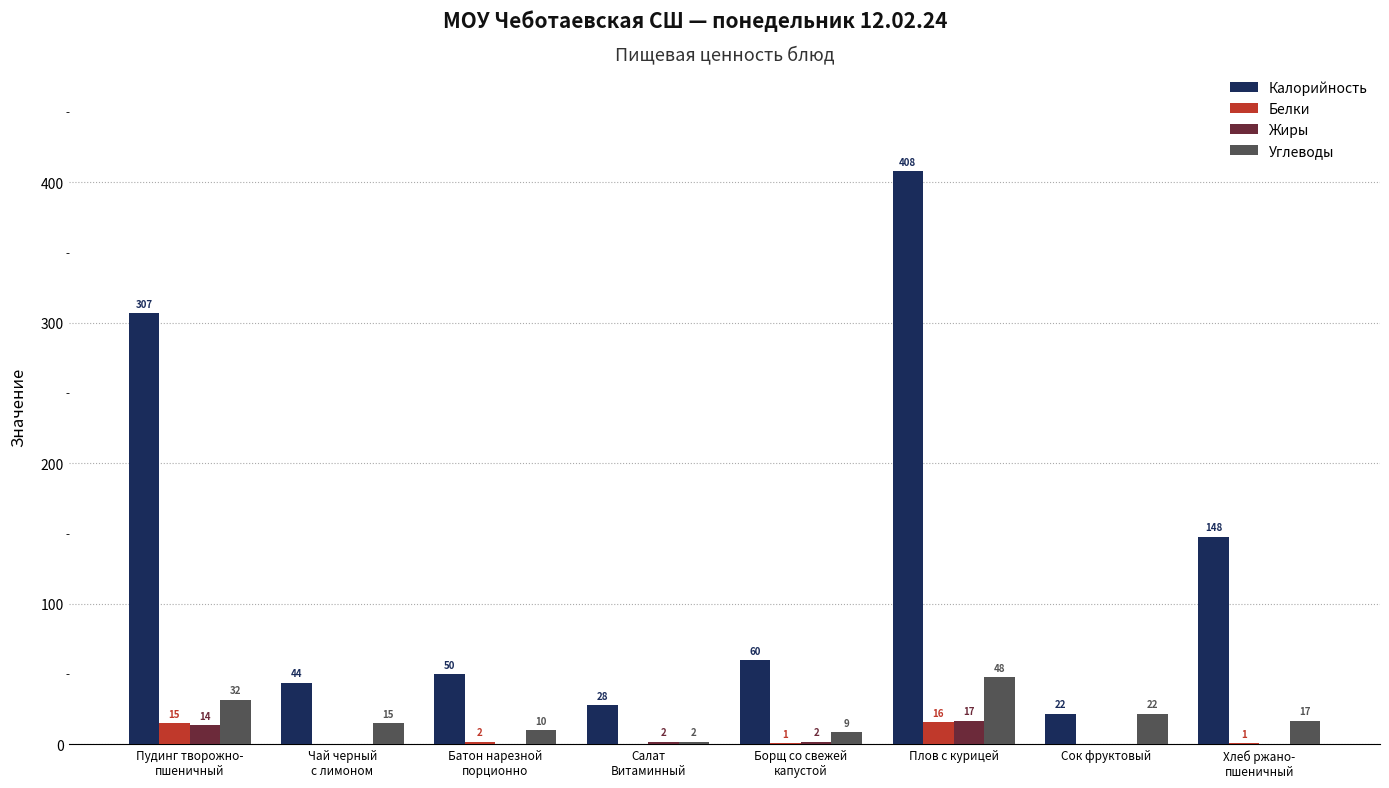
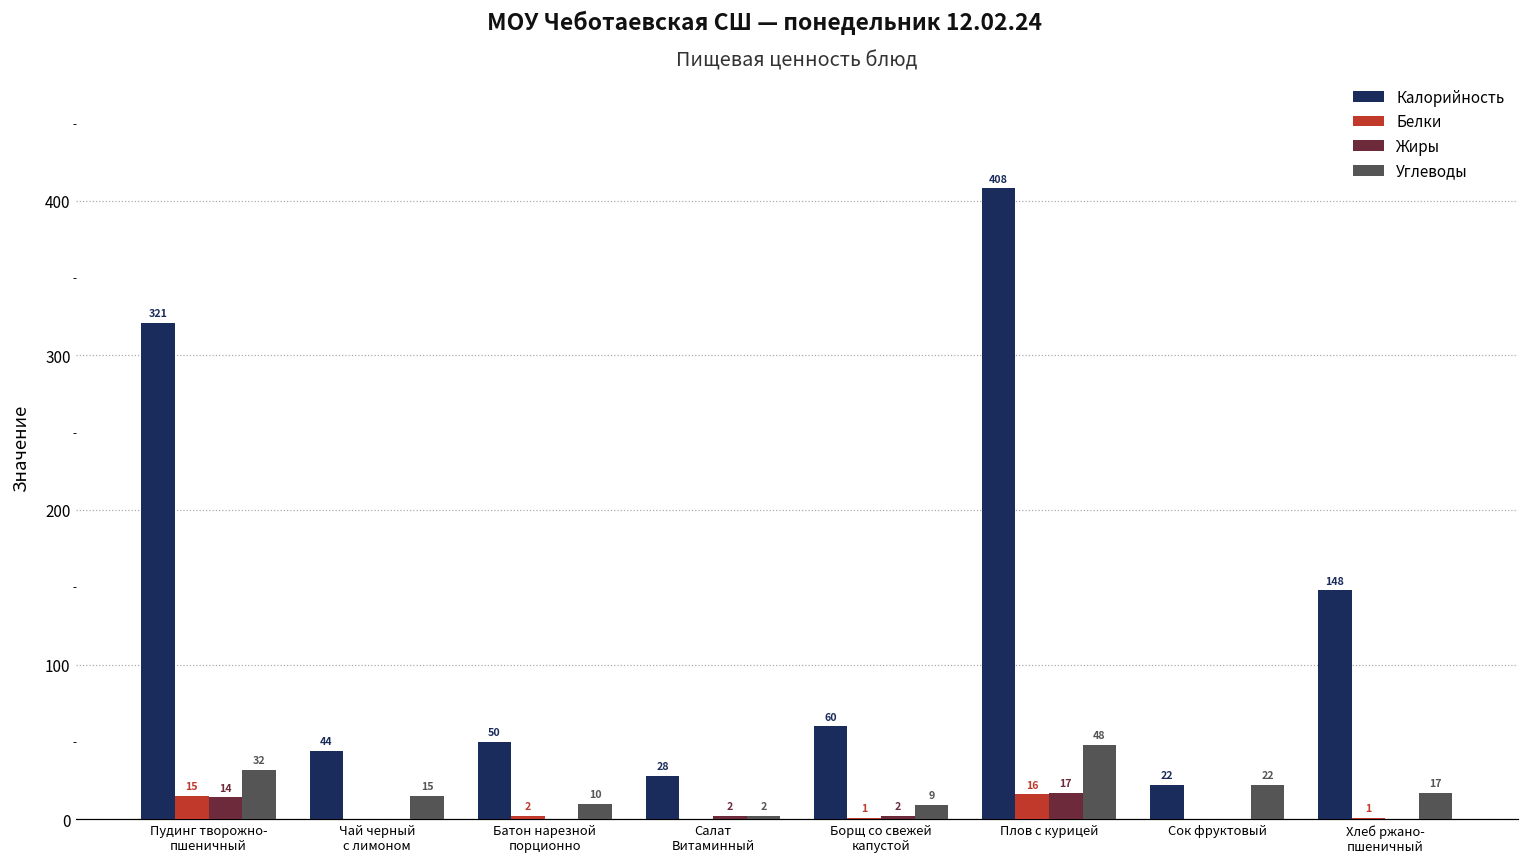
  {
    "Калорийность": {
-     "Пудинг творожно- пшеничный": 307,
+     "Пудинг творожно- пшеничный": 321,
      "Чай черный с лимоном": 44,
      "Батон нарезной порционно": 50,
      "Салат Витаминный": 28,
      "Борщ со свежей капустой": 60,
      "Плов с курицей": 408,
      "Сок фруктовый": 22,
      "Хлеб ржано- пшеничный": 148
    },
    "Белки": {
      "Пудинг творожно- пшеничный": 15,
      "Батон нарезной порционно": 2,
      "Борщ со свежей капустой": 1,
      "Плов с курицей": 16,
      "Хлеб ржано- пшеничный": 1
    }
  }
